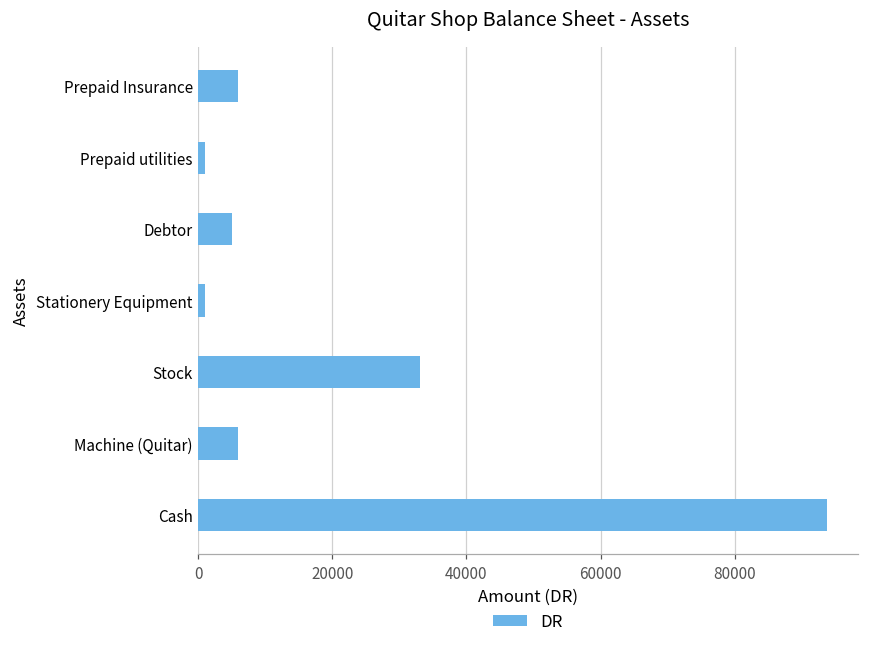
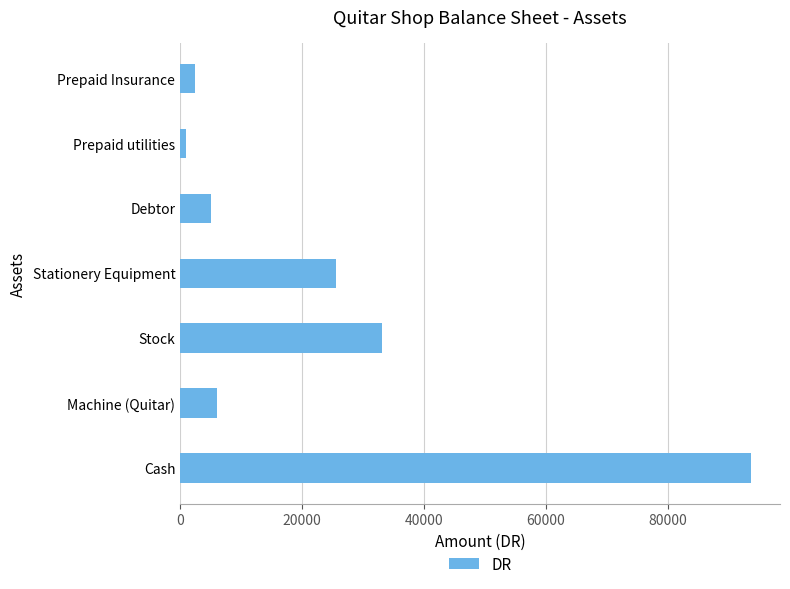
  {
-   "Prepaid Insurance": 6000,
+   "Prepaid Insurance": 2000,
    "Prepaid utilities": 1000,
    "Debtor": 5000,
-   "Stationery Equipment": 1000,
+   "Stationery Equipment": 26000,
    "Stock": 33000,
    "Machine (Quitar)": 6000,
    "Cash": 94000
  }
